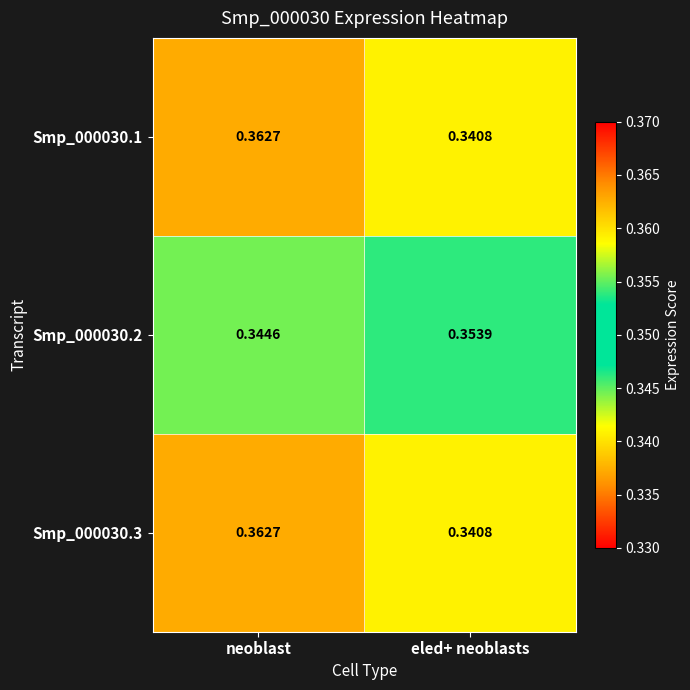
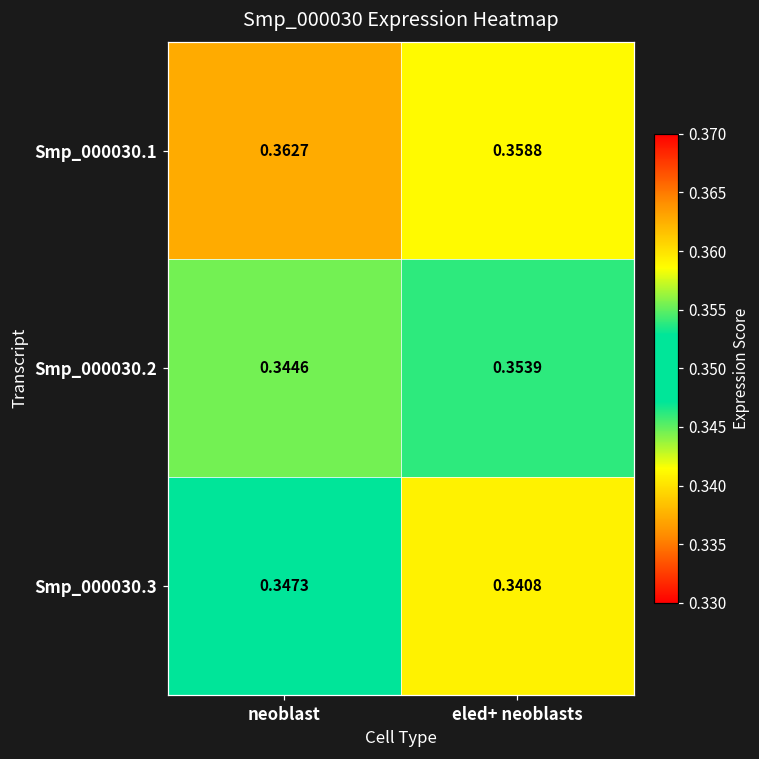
  {
    "Smp_000030.1": {
      "neoblast": 0.3627,
-     "eled+ neoblasts": 0.3408
+     "eled+ neoblasts": 0.3588
    },
    "Smp_000030.2": {
      "neoblast": 0.3446,
      "eled+ neoblasts": 0.3539
    },
    "Smp_000030.3": {
-     "neoblast": 0.3627,
+     "neoblast": 0.3473,
      "eled+ neoblasts": 0.3408
    }
  }
